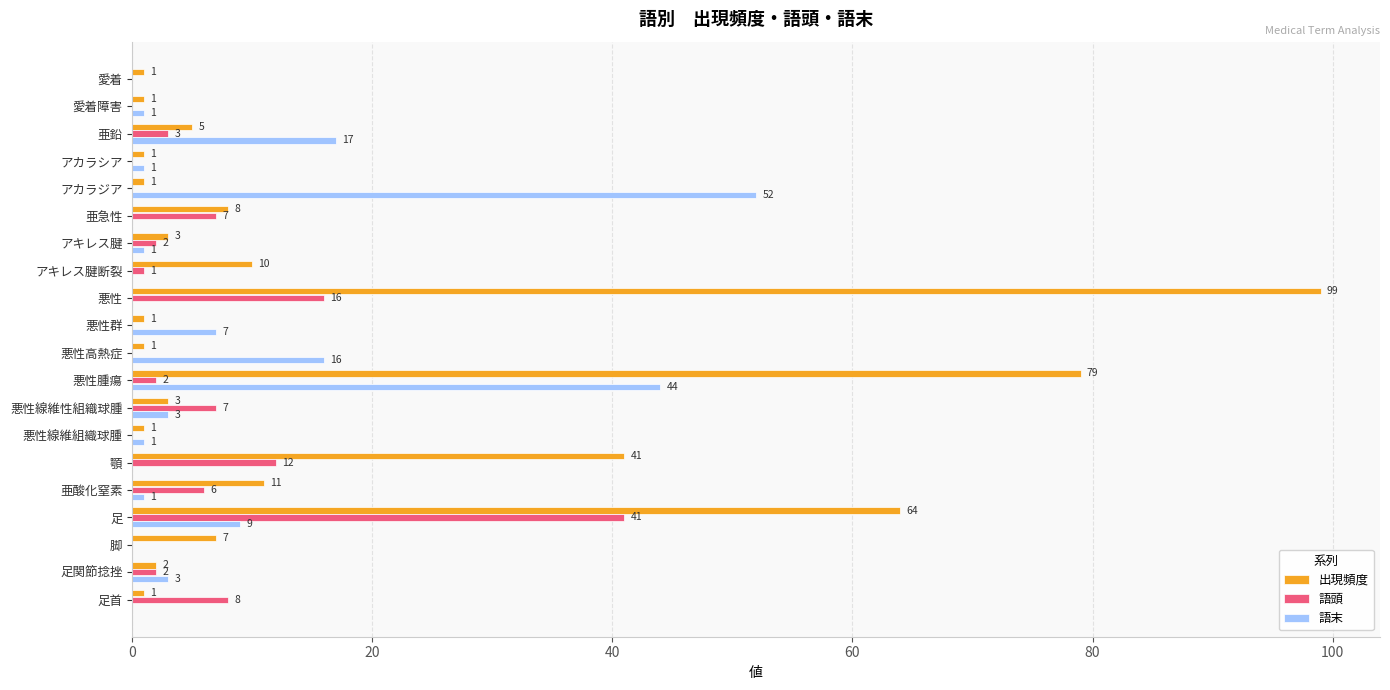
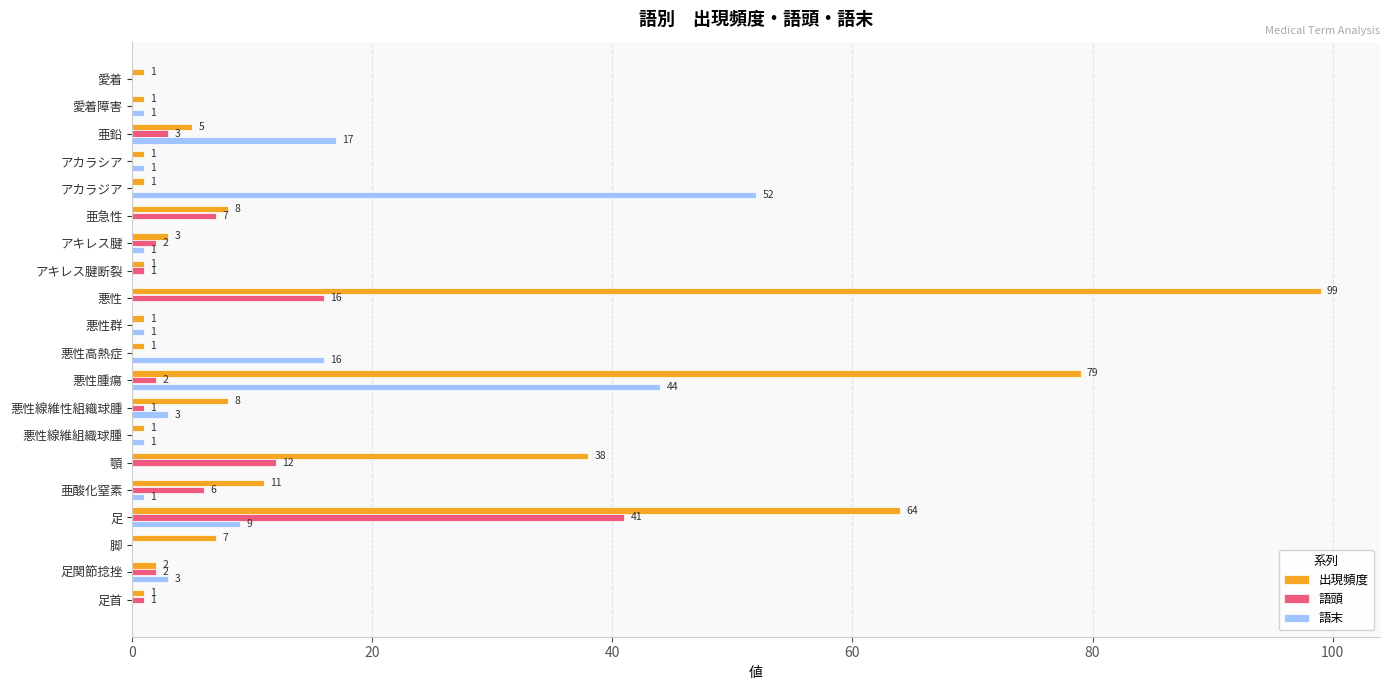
  {
    "出現頻度": {
      "愛着": 1,
      "愛着障害": 1,
      "亜鉛": 5,
      "アカラシア": 1,
      "アカラジア": 1,
      "亜急性": 8,
      "アキレス腱": 3,
-     "アキレス腱断裂": 10,
+     "アキレス腱断裂": 1,
      "悪性": 99,
      "悪性群": 1,
      "悪性高熱症": 1,
      "悪性腫瘍": 79,
-     "悪性線維性組織球腫": 3,
+     "悪性線維性組織球腫": 8,
      "悪性線維組織球腫": 1,
-     "顎": 41,
+     "顎": 38,
      "亜酸化窒素": 11,
      "足": 64,
      "脚": 7,
      "足首": 1
    },
    "語頭": {
      "亜鉛": 3,
      "亜急性": 7,
      "アキレス腱": 2,
      "アキレス腱断裂": 1,
      "悪性": 16,
      "悪性腫瘍": 2,
-     "悪性線維性組織球腫": 7,
+     "悪性線維性組織球腫": 1,
      "顎": 12,
      "亜酸化窒素": 6,
      "足": 41,
-     "足首": 8
+     "足首": 1
    },
    "語末": {
      "愛着障害": 1,
      "亜鉛": 17,
      "アカラシア": 1,
      "アカラジア": 52,
      "アキレス腱": 1,
-     "悪性群": 7,
+     "悪性群": 1,
      "悪性高熱症": 16,
      "悪性腫瘍": 44,
      "悪性線維性組織球腫": 3,
      "悪性線維組織球腫": 1,
      "亜酸化窒素": 1,
      "足": 9,
      "足関節捻挫": 3
    }
  }
